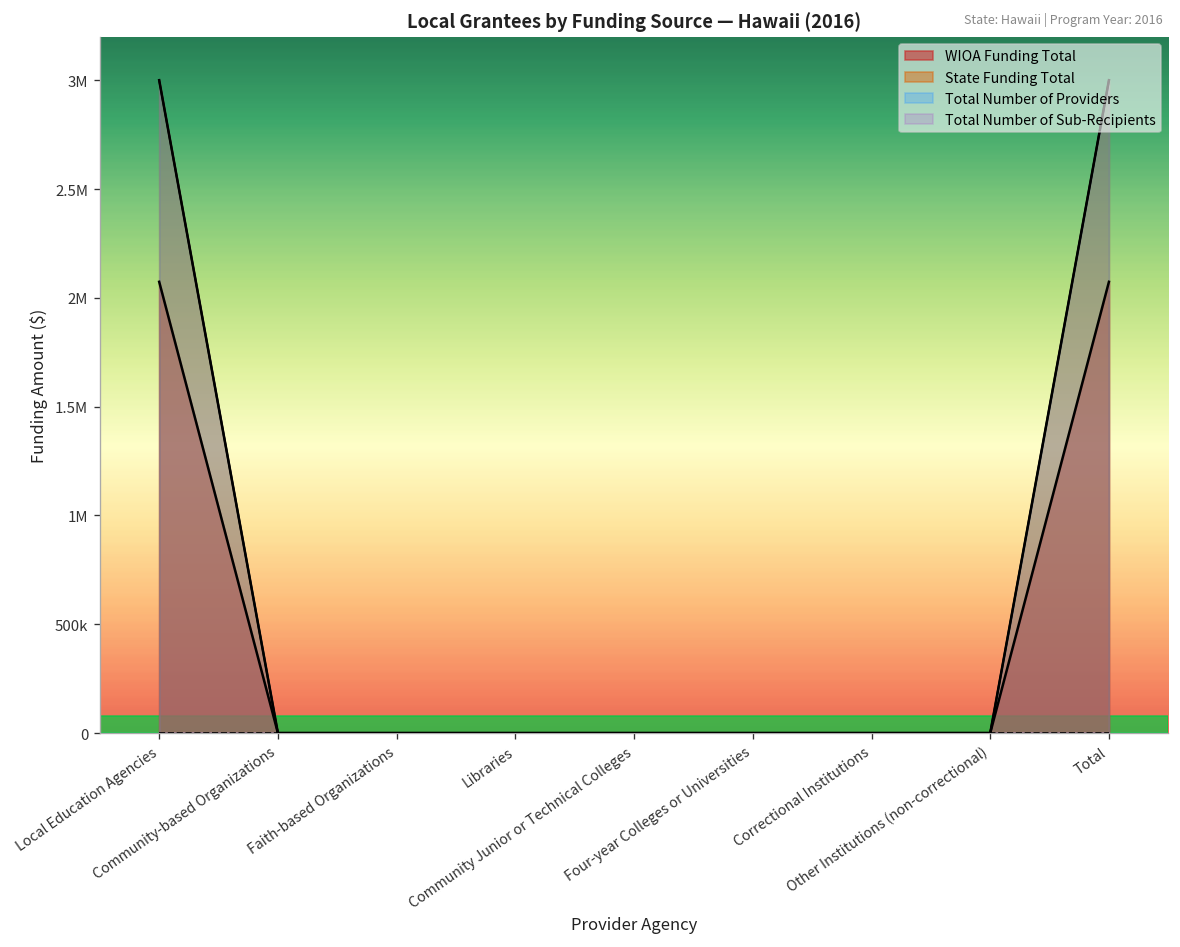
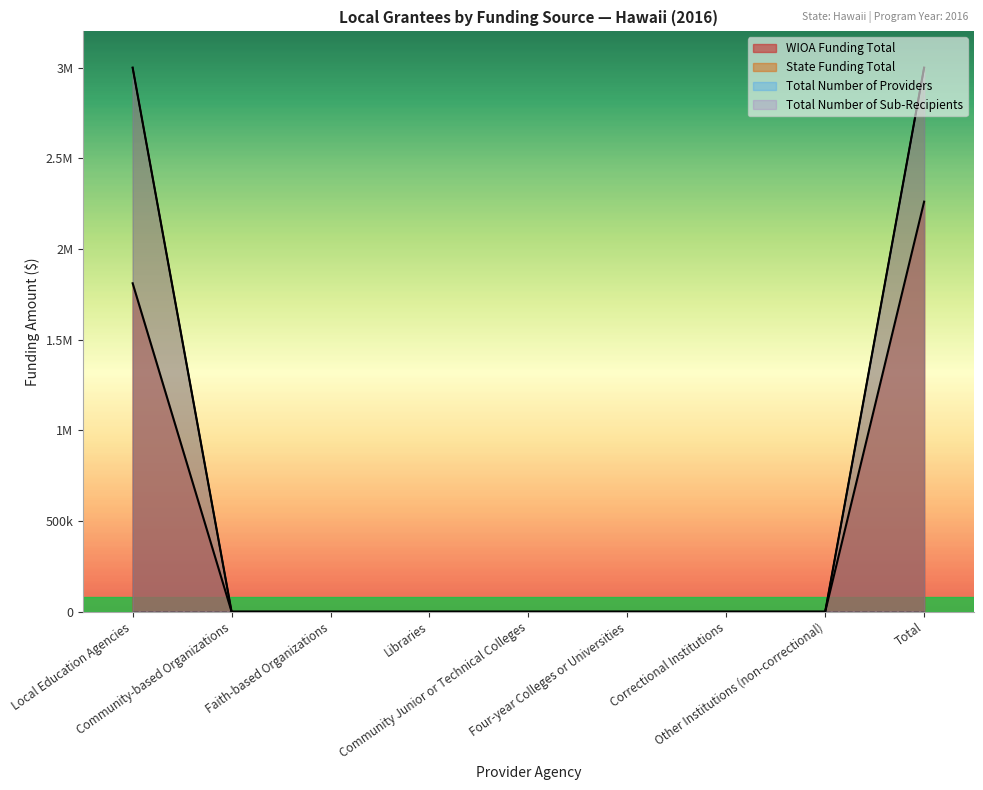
  {
    "WIOA Funding Total": {
-     "Local Education Agencies": 2070000,
-     "Total": 2070000
+     "Local Education Agencies": 1810000,
+     "Total": 2260000
    },
    "Total Number of Providers": {
      "Local Education Agencies": 3000000
    }
  }
